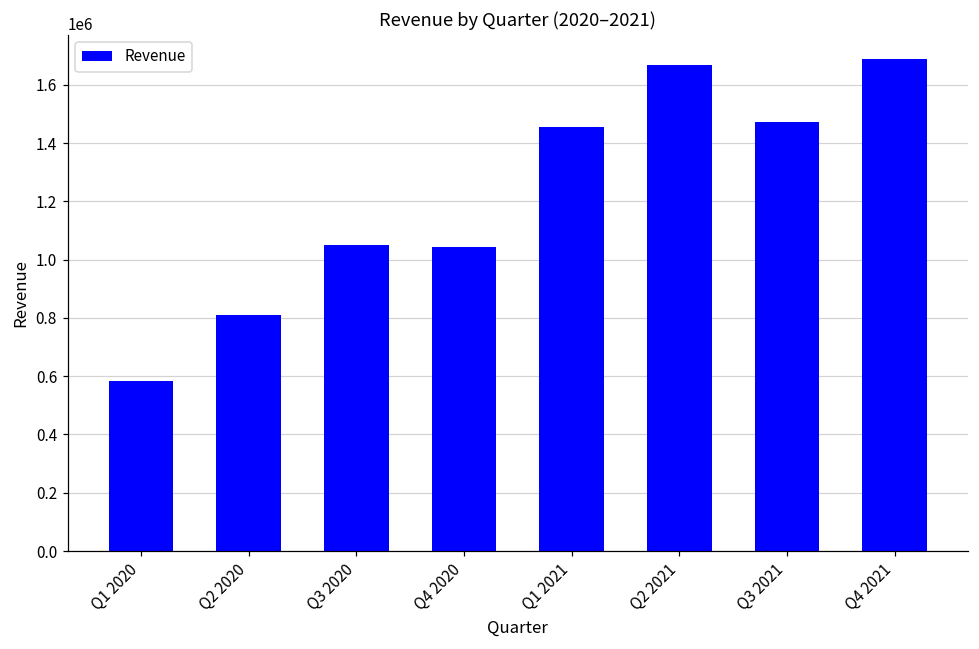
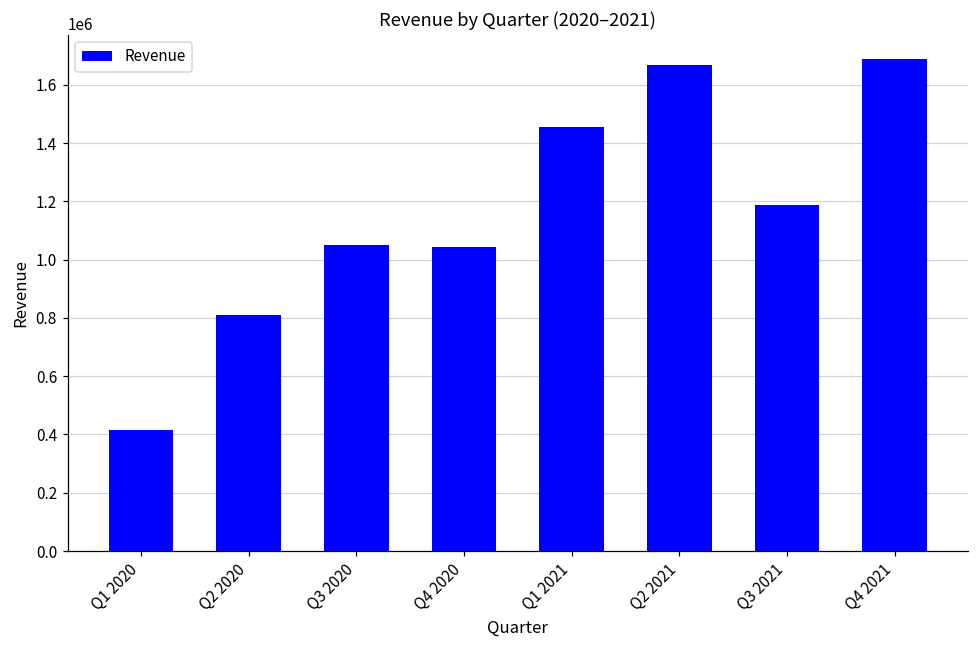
  {
-   "Q1 2020": 580000,
+   "Q1 2020": 420000,
    "Q2 2020": 810000,
    "Q3 2020": 1050000,
    "Q4 2020": 1040000,
    "Q1 2021": 1460000,
    "Q2 2021": 1670000,
-   "Q3 2021": 1470000,
+   "Q3 2021": 1190000,
    "Q4 2021": 1690000
  }
